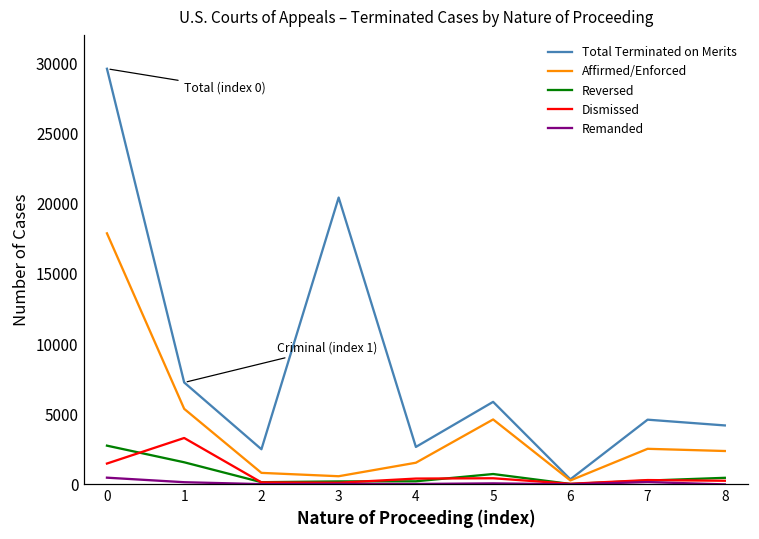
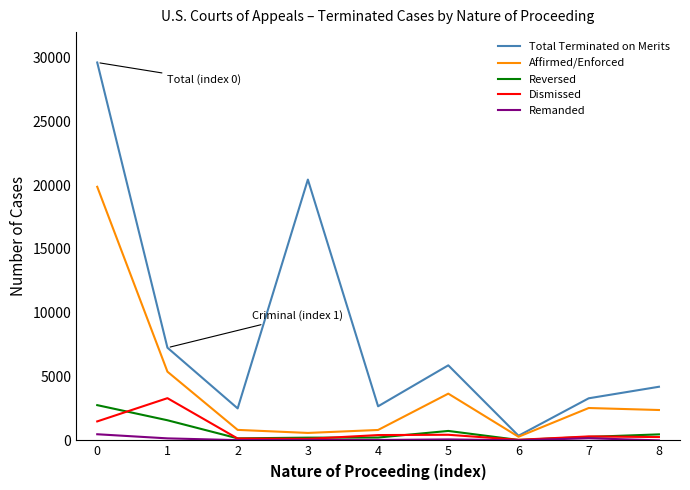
  {
    "Total Terminated on Merits": {
      "2": 2500,
      "3": 20400,
      "4": 2700,
      "5": 5900,
-     "7": 4600,
+     "7": 3300,
      "8": 4200
    },
    "Affirmed/Enforced": {
-     "0": 17900,
+     "0": 19900,
      "1": 5400,
      "2": 800,
      "3": 600,
-     "4": 1500,
-     "5": 4600,
+     "4": 800,
+     "5": 3700,
      "7": 2500,
      "8": 2400
    },
    "Reversed": {
      "0": 2800,
      "1": 1600,
      "5": 700,
      "8": 500
    },
    "Dismissed": {
      "0": 1500,
      "1": 3300,
      "5": 400,
      "8": 300
    },
    "Remanded": {
      "0": 500,
      "1": 200,
      "5": 100,
      "8": 0
    }
  }
